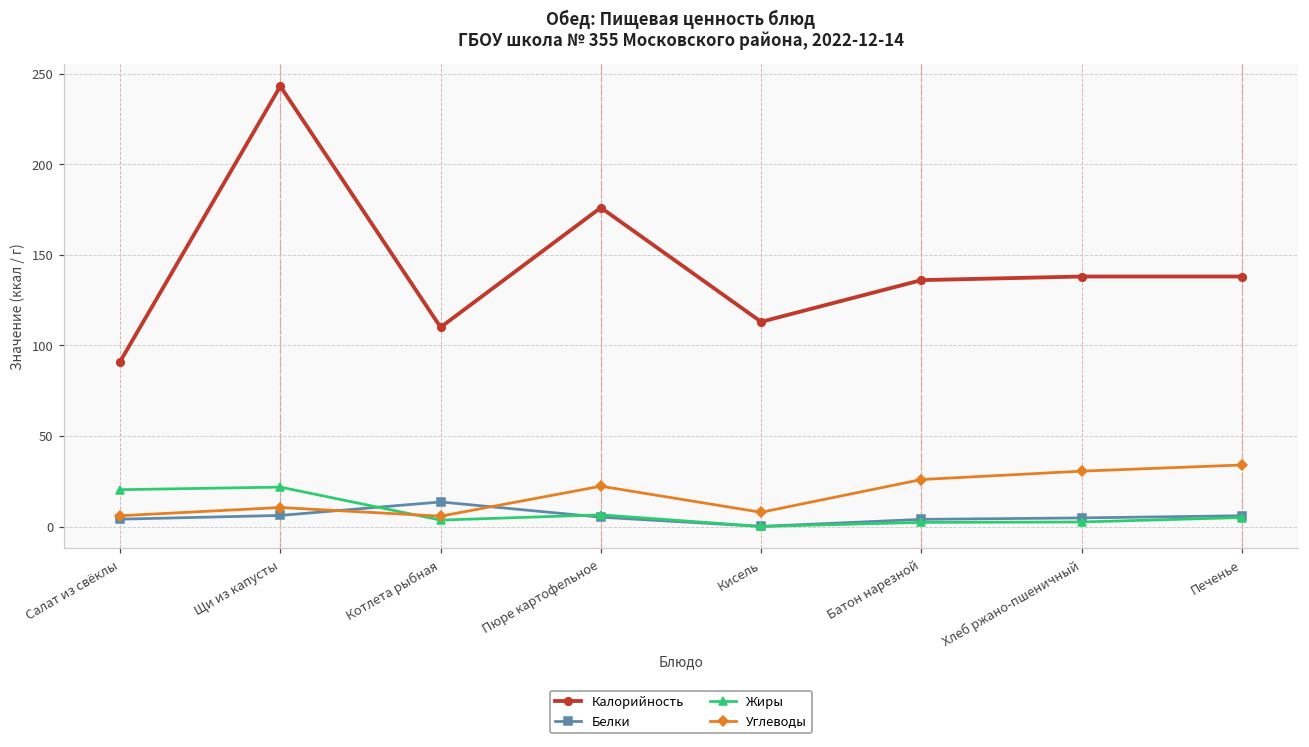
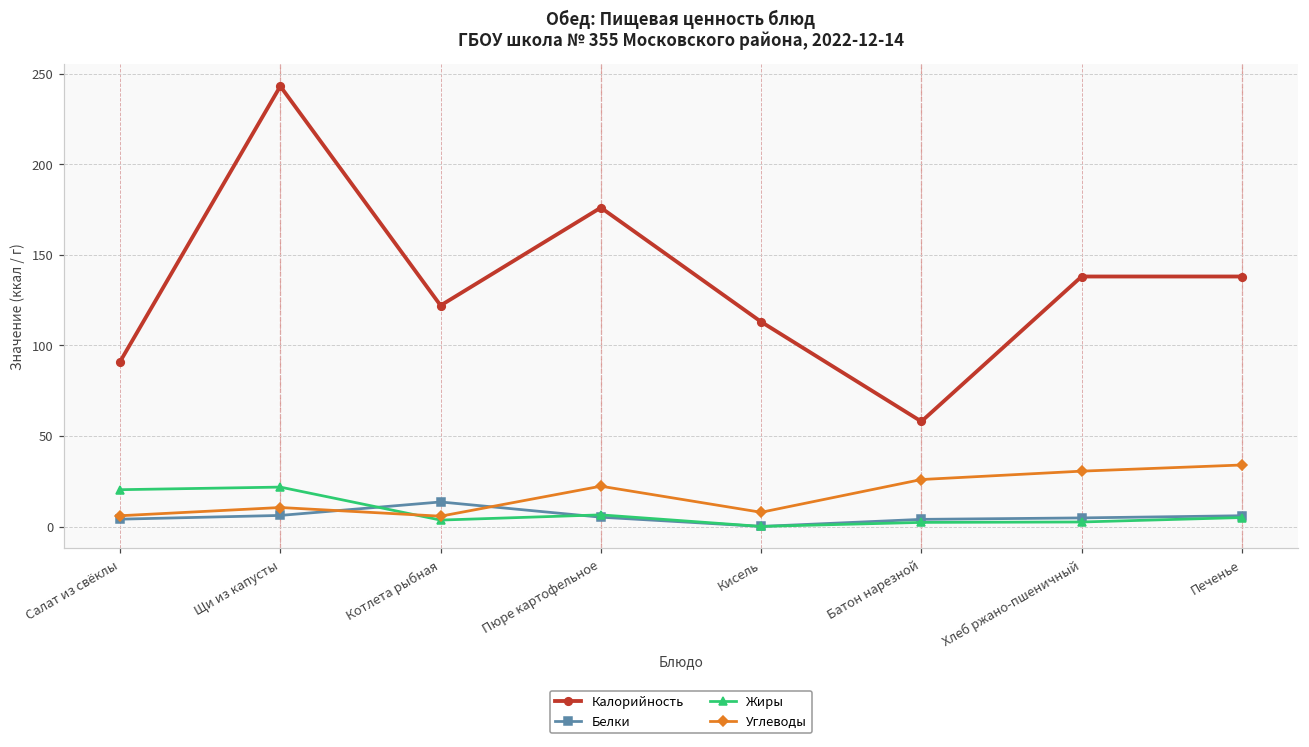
  {
    "Калорийность": {
      "Салат из свёклы": 91,
      "Щи из капусты": 243,
-     "Котлета рыбная": 110,
+     "Котлета рыбная": 122,
      "Пюре картофельное": 176,
      "Кисель": 113,
-     "Батон нарезной": 136,
+     "Батон нарезной": 58,
      "Хлеб ржано-пшеничный": 138,
      "Печенье": 138
    },
    "Белки": {
      "Салат из свёклы": 4,
      "Щи из капусты": 6,
      "Котлета рыбная": 14,
      "Батон нарезной": 4,
      "Хлеб ржано-пшеничный": 5
    },
    "Жиры": {
      "Салат из свёклы": 20,
      "Щи из капусты": 22,
      "Котлета рыбная": 4,
      "Батон нарезной": 2,
      "Хлеб ржано-пшеничный": 3
    },
    "Углеводы": {
      "Салат из свёклы": 6,
      "Щи из капусты": 11,
      "Котлета рыбная": 6,
      "Пюре картофельное": 22,
      "Кисель": 8,
      "Батон нарезной": 26,
      "Хлеб ржано-пшеничный": 31,
      "Печенье": 34
    }
  }
